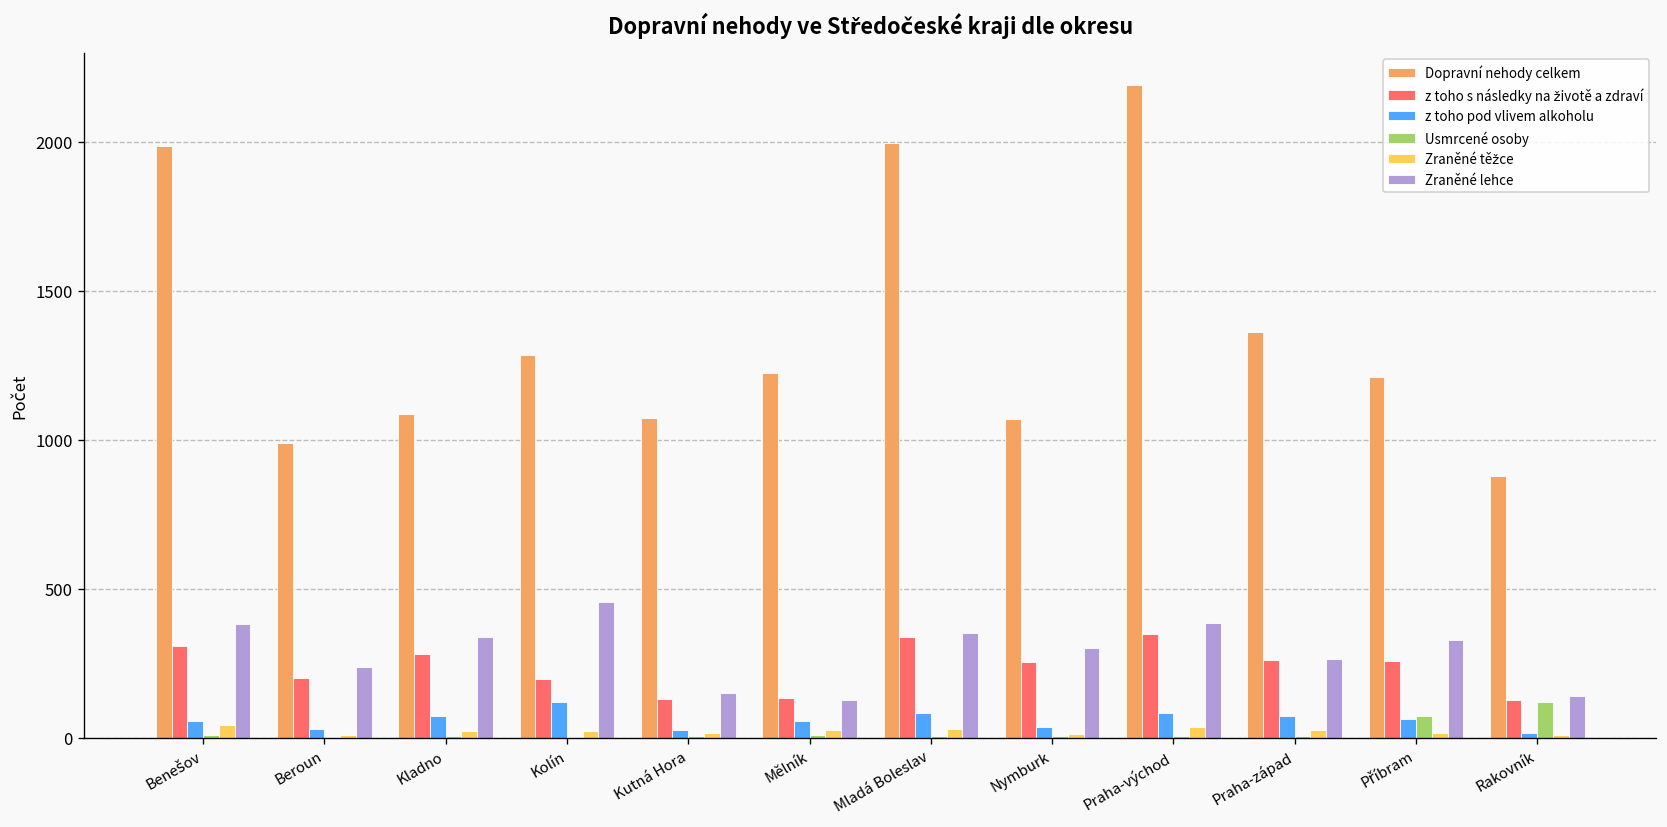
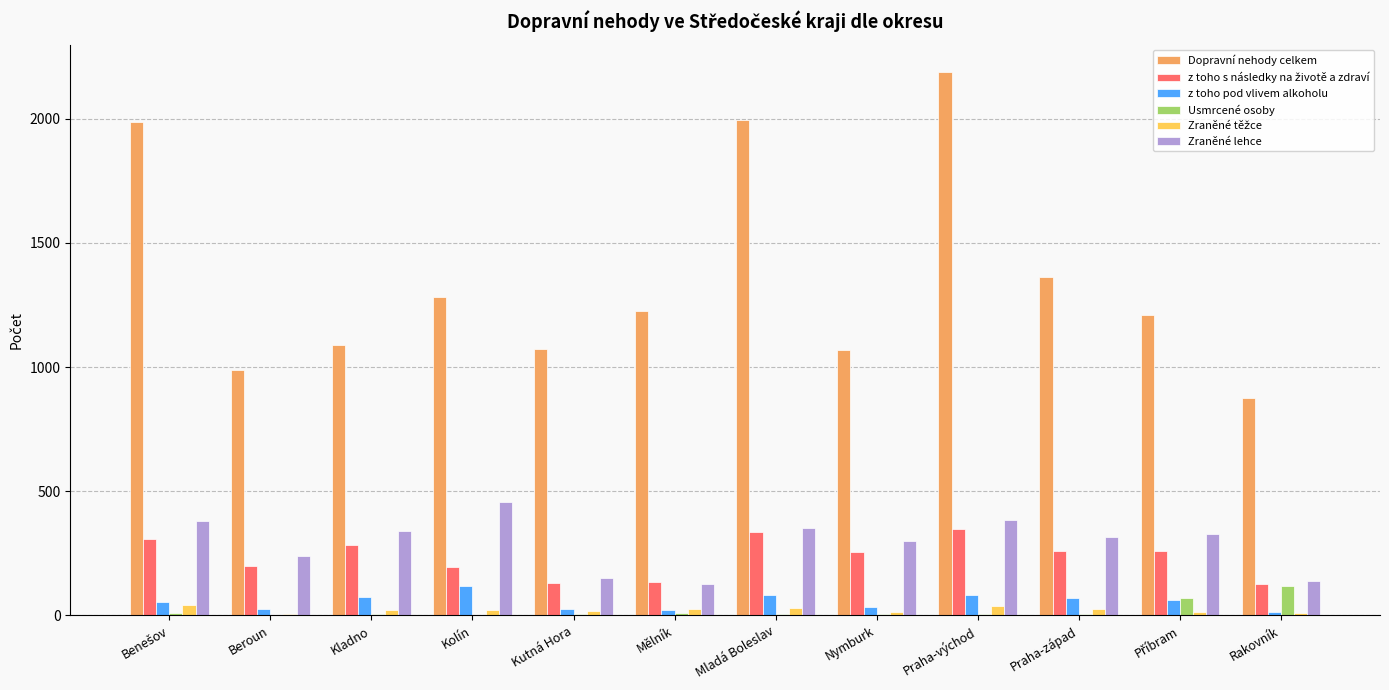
  {
    "z toho pod vlivem alkoholu": {
      "Benešov": 60,
      "Beroun": 30,
      "Kladno": 70,
      "Kolín": 120,
      "Kutná Hora": 30,
-     "Mělník": 60,
+     "Mělník": 20,
      "Mladá Boleslav": 80,
      "Nymburk": 40,
      "Praha-východ": 80,
      "Praha-západ": 70,
      "Příbram": 60,
      "Rakovník": 20
    },
    "Usmrcené osoby": {
      "Příbram": 70,
      "Rakovník": 120
    },
    "Zraněné lehce": {
      "Benešov": 380,
      "Beroun": 240,
      "Kladno": 340,
      "Kolín": 460,
      "Kutná Hora": 150,
      "Mělník": 130,
      "Mladá Boleslav": 350,
      "Nymburk": 300,
      "Praha-východ": 380,
-     "Praha-západ": 260,
+     "Praha-západ": 320,
      "Příbram": 330,
      "Rakovník": 140
    }
  }
